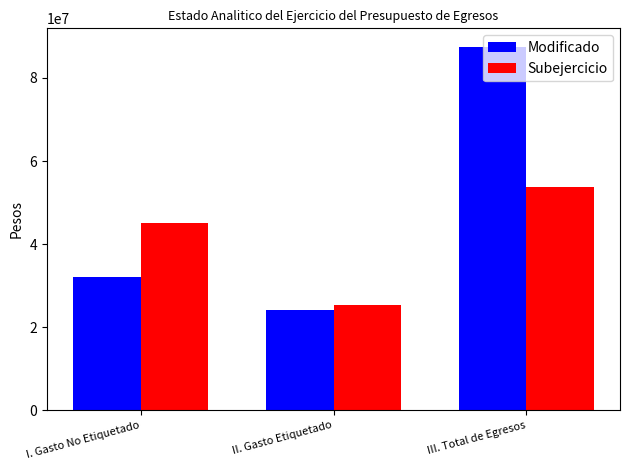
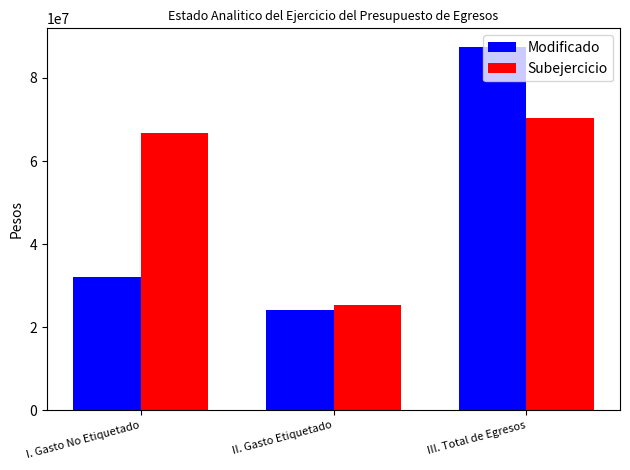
  {
    "Modificado": {
      "I. Gasto No Etiquetado": 32000000,
      "II. Gasto Etiquetado": 24000000
    },
    "Subejercicio": {
-     "I. Gasto No Etiquetado": 45000000,
+     "I. Gasto No Etiquetado": 67000000,
      "II. Gasto Etiquetado": 25000000,
-     "III. Total de Egresos": 54000000
+     "III. Total de Egresos": 70000000
    }
  }
